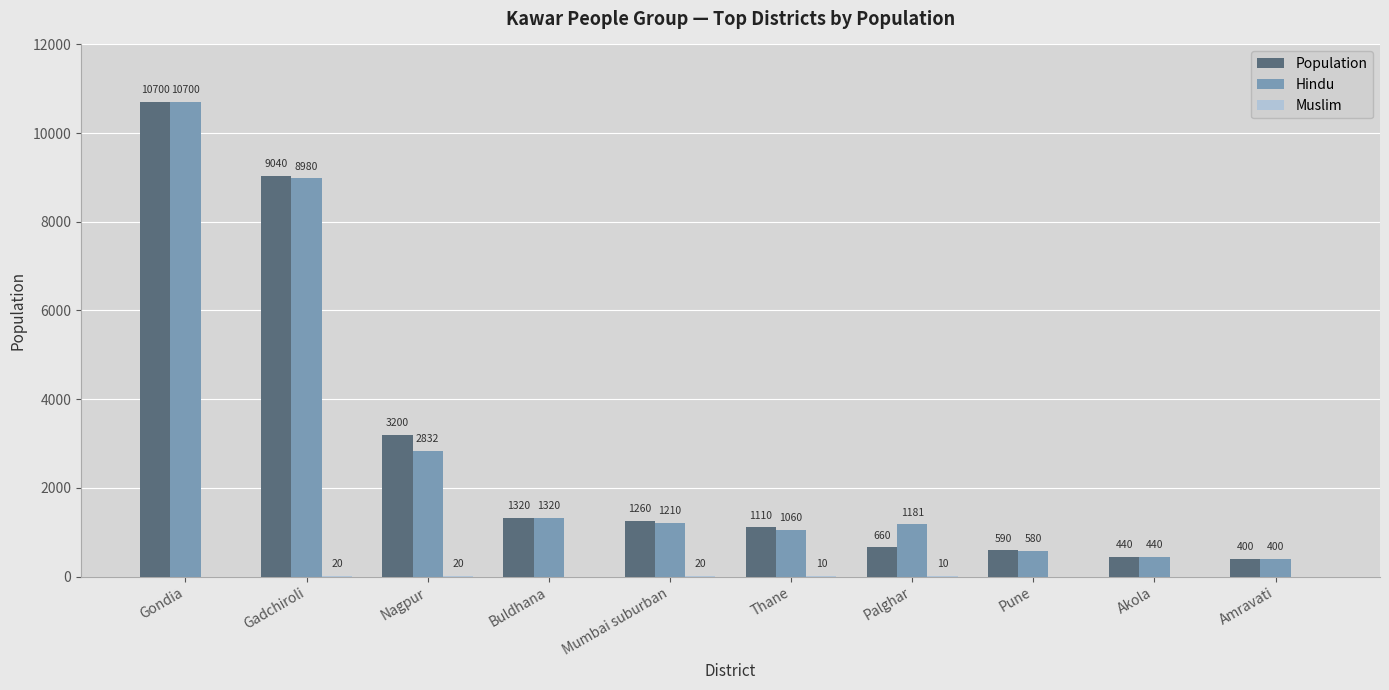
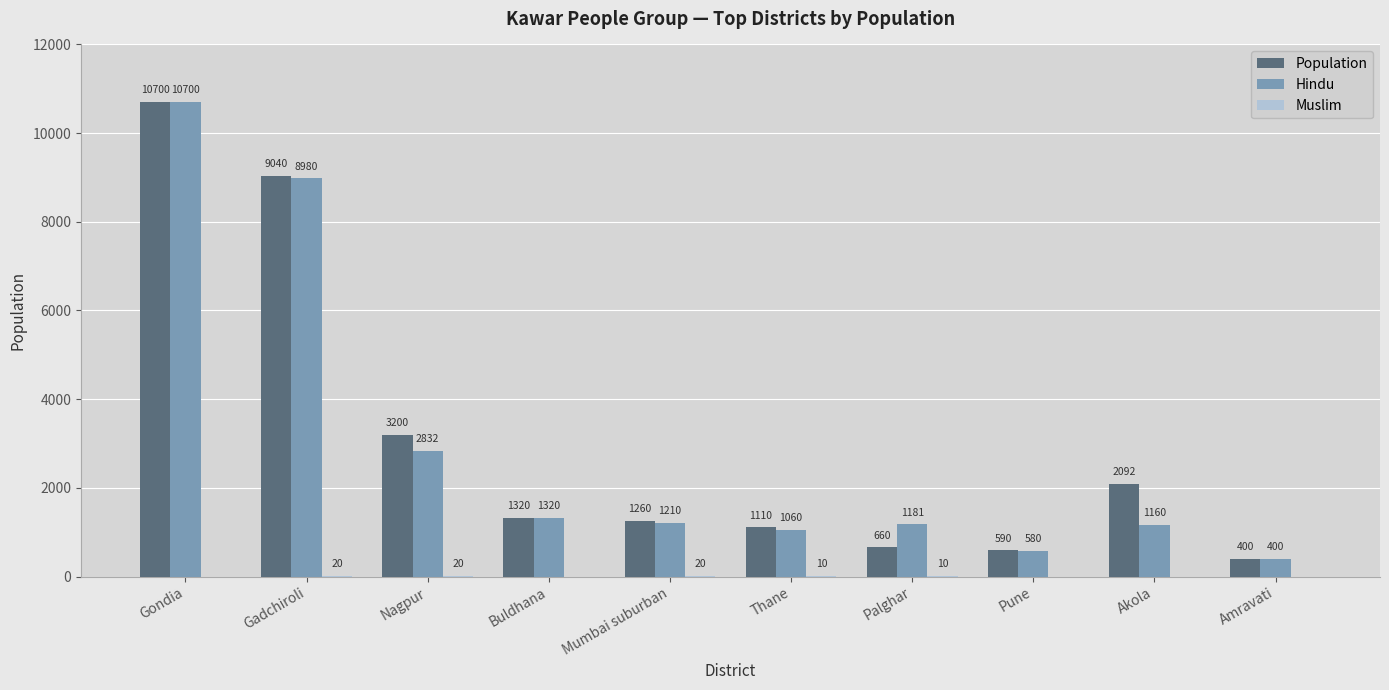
  {
    "Population": {
      "Gondia": 10700,
      "Gadchiroli": 9040,
      "Nagpur": 3200,
      "Buldhana": 1320,
      "Mumbai suburban": 1260,
      "Thane": 1110,
      "Palghar": 660,
      "Pune": 590,
-     "Akola": 440,
+     "Akola": 2092,
      "Amravati": 400
    },
    "Hindu": {
      "Gondia": 10700,
      "Gadchiroli": 8980,
      "Nagpur": 2832,
      "Buldhana": 1320,
      "Mumbai suburban": 1210,
      "Thane": 1060,
      "Palghar": 1181,
      "Pune": 580,
-     "Akola": 440,
+     "Akola": 1160,
      "Amravati": 400
    },
    "Muslim": {
      "Gadchiroli": 20,
      "Nagpur": 20,
      "Mumbai suburban": 20,
      "Thane": 10,
      "Palghar": 10
    }
  }
